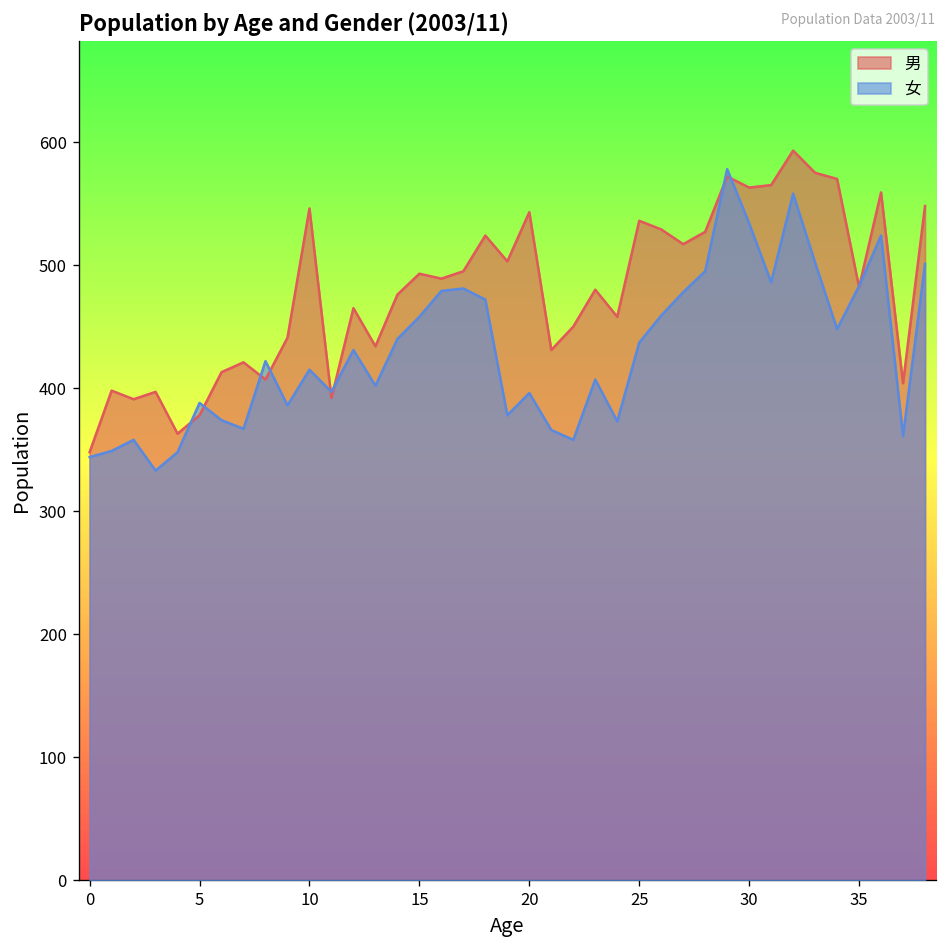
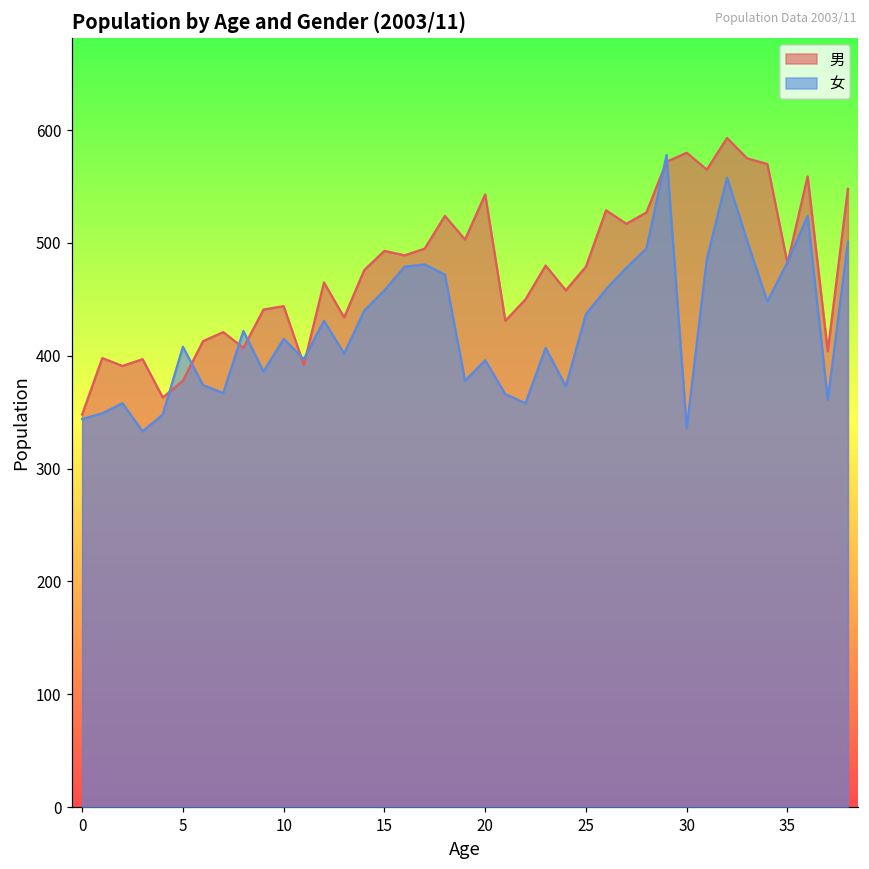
  {
    "男": {
      "0": 348,
      "5": 378,
-     "10": 546,
+     "10": 444,
      "15": 493,
      "20": 543,
-     "25": 536,
-     "30": 563
+     "25": 479,
+     "30": 580
    },
    "女": {
      "0": 344,
-     "5": 388,
+     "5": 408,
      "10": 415,
      "15": 458,
      "20": 396,
      "25": 437,
-     "30": 534
+     "30": 336
    }
  }
